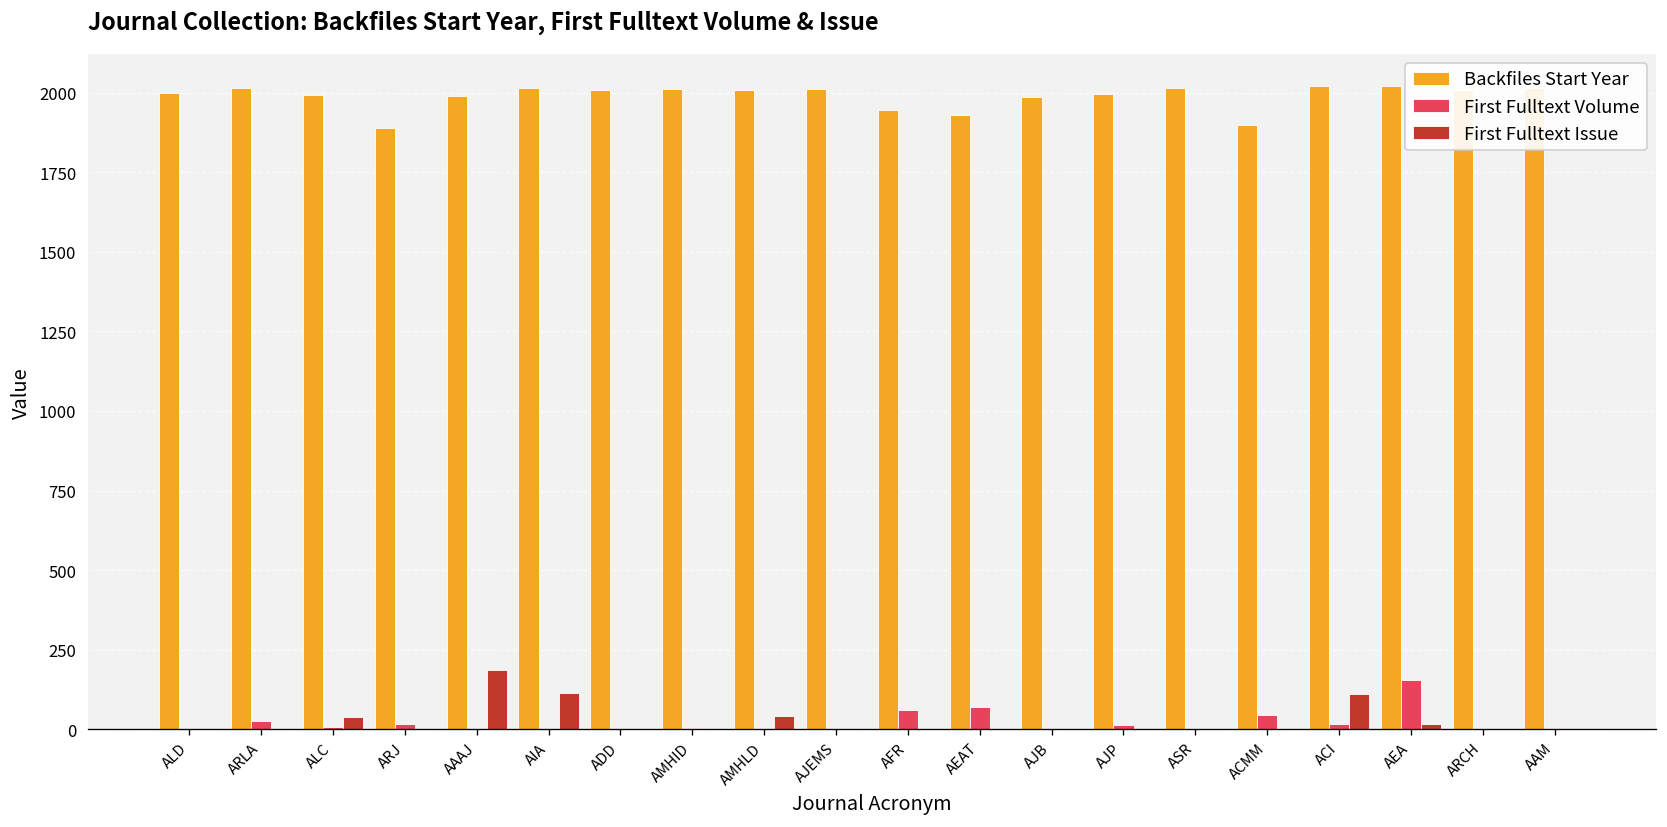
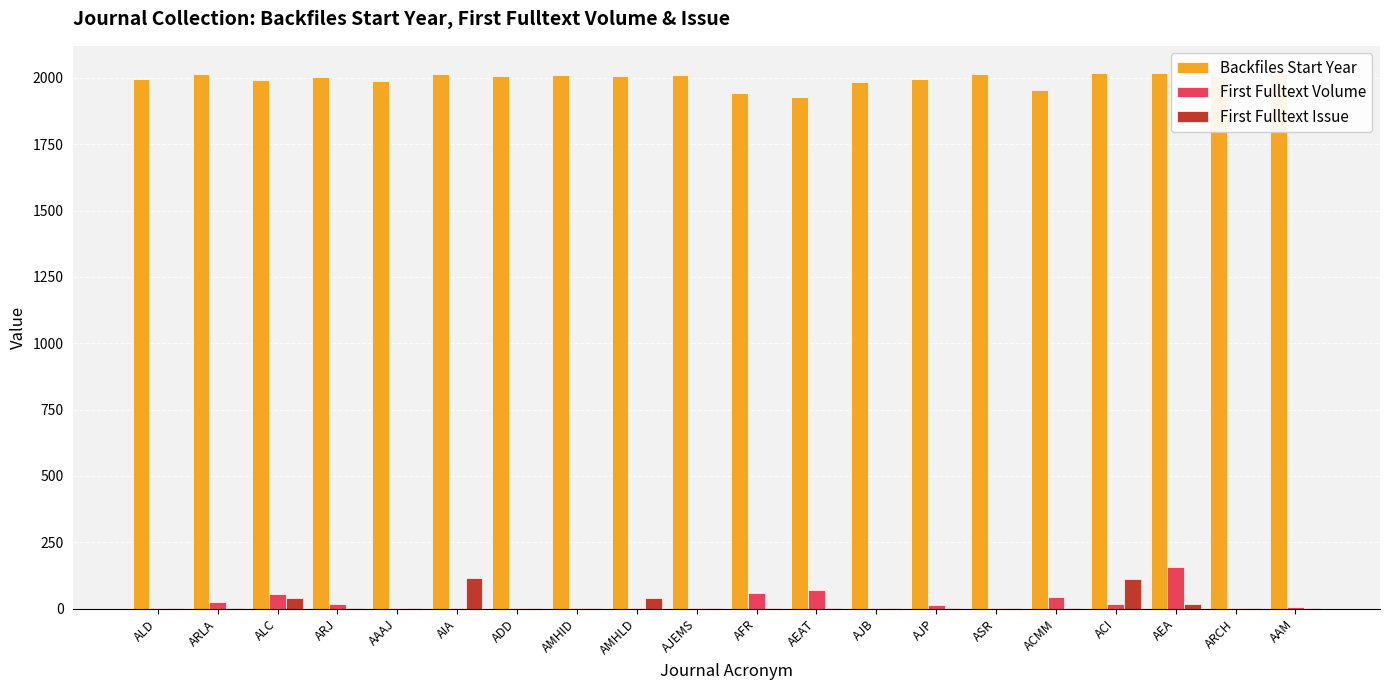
  {
    "Backfiles Start Year": {
      "ALD": 2000,
      "ARLA": 2010,
      "ALC": 1990,
-     "ARJ": 1890,
+     "ARJ": 2010,
      "AAAJ": 1990,
      "AIA": 2020,
      "ADD": 2010,
      "AMHID": 2010,
      "AMHLD": 2010,
      "AJEMS": 2010,
      "AFR": 1940,
      "AEAT": 1930,
      "AJB": 1990,
      "AJP": 2000,
      "ASR": 2020,
-     "ACMM": 1900,
+     "ACMM": 1950,
      "ACI": 2020,
      "AEA": 2020
    },
    "First Fulltext Volume": {
      "ARLA": 30,
-     "ALC": 10,
+     "ALC": 60,
      "ARJ": 20,
      "AFR": 60,
      "AEAT": 70,
      "AJP": 10,
      "ACMM": 40,
      "ACI": 20,
      "AEA": 160
    },
    "First Fulltext Issue": {
      "ALC": 40,
-     "AAAJ": 190,
+     "AAAJ": 0,
      "AIA": 110,
      "AMHLD": 40,
      "ACI": 110,
      "AEA": 20
    }
  }
